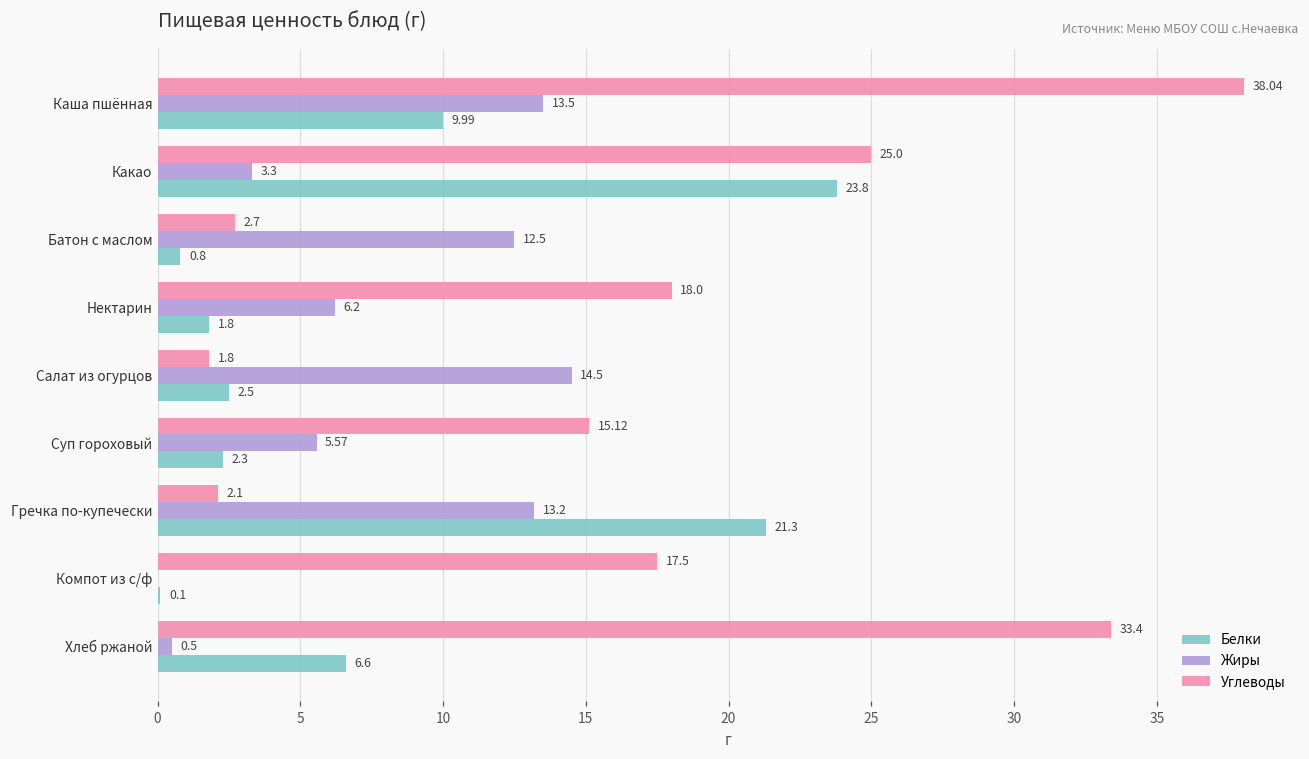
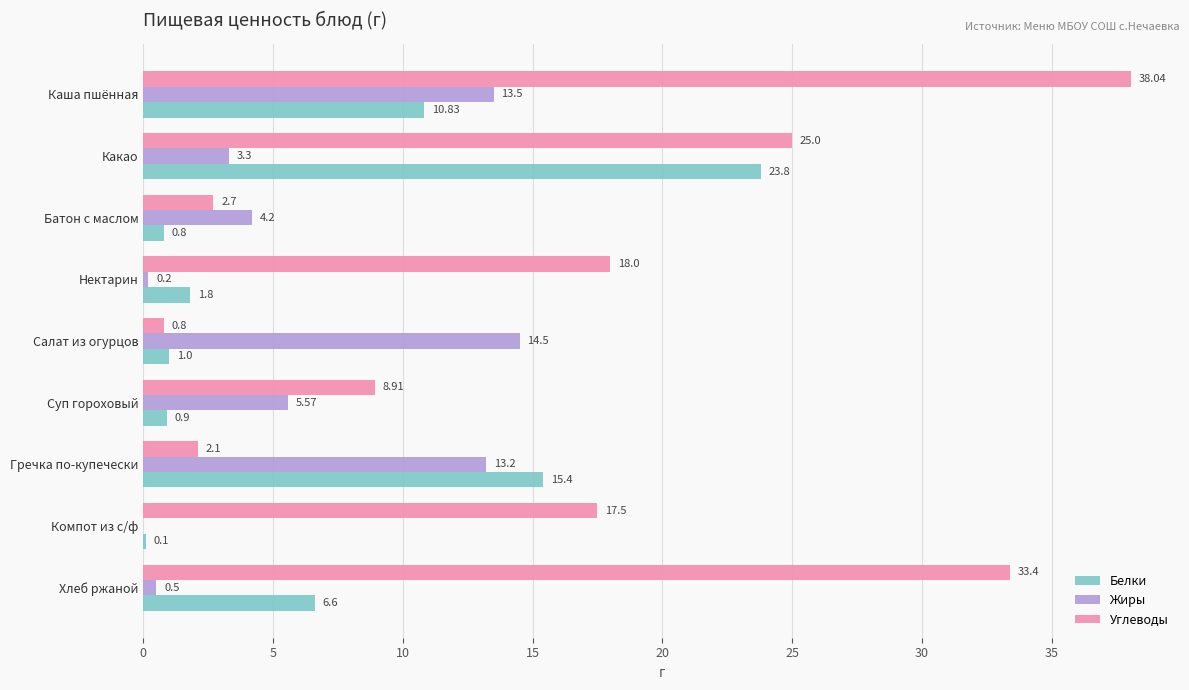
  {
    "Белки": {
-     "Каша пшённая": 9.99,
+     "Каша пшённая": 10.83,
      "Какао": 23.8,
      "Батон с маслом": 0.8,
      "Нектарин": 1.8,
-     "Салат из огурцов": 2.5,
-     "Суп гороховый": 2.3,
-     "Гречка по-купечески": 21.3,
+     "Салат из огурцов": 1.0,
+     "Суп гороховый": 0.9,
+     "Гречка по-купечески": 15.4,
      "Компот из с/ф": 0.1,
      "Хлеб ржаной": 6.6
    },
    "Жиры": {
      "Каша пшённая": 13.5,
      "Какао": 3.3,
-     "Батон с маслом": 12.5,
-     "Нектарин": 6.2,
+     "Батон с маслом": 4.2,
+     "Нектарин": 0.2,
      "Салат из огурцов": 14.5,
      "Суп гороховый": 5.57,
      "Гречка по-купечески": 13.2,
      "Хлеб ржаной": 0.5
    },
    "Углеводы": {
      "Каша пшённая": 38.04,
      "Какао": 25.0,
      "Батон с маслом": 2.7,
      "Нектарин": 18.0,
-     "Салат из огурцов": 1.8,
-     "Суп гороховый": 15.12,
+     "Салат из огурцов": 0.8,
+     "Суп гороховый": 8.91,
      "Гречка по-купечески": 2.1,
      "Компот из с/ф": 17.5,
      "Хлеб ржаной": 33.4
    }
  }
